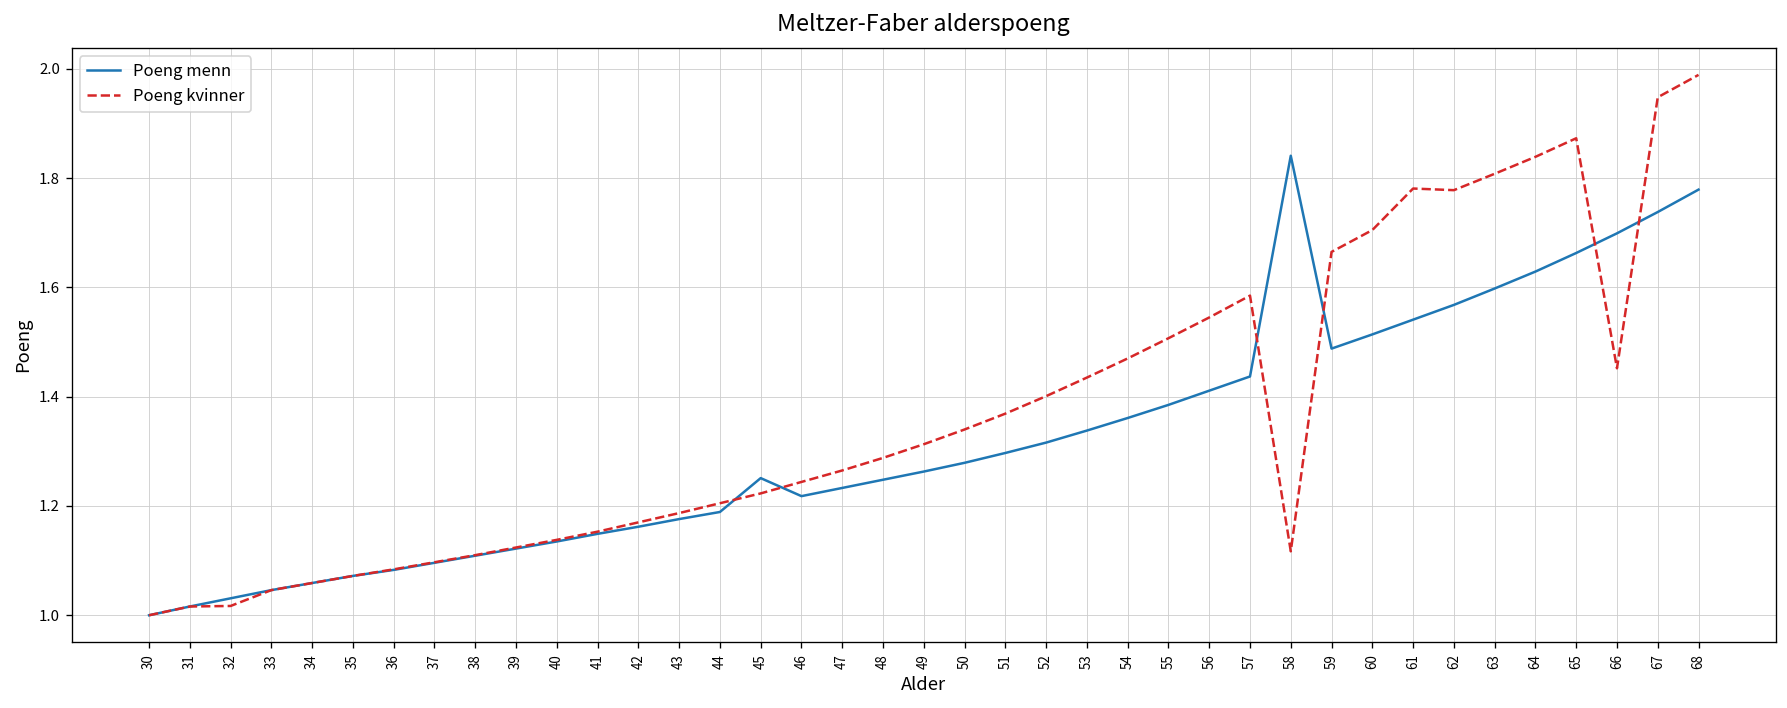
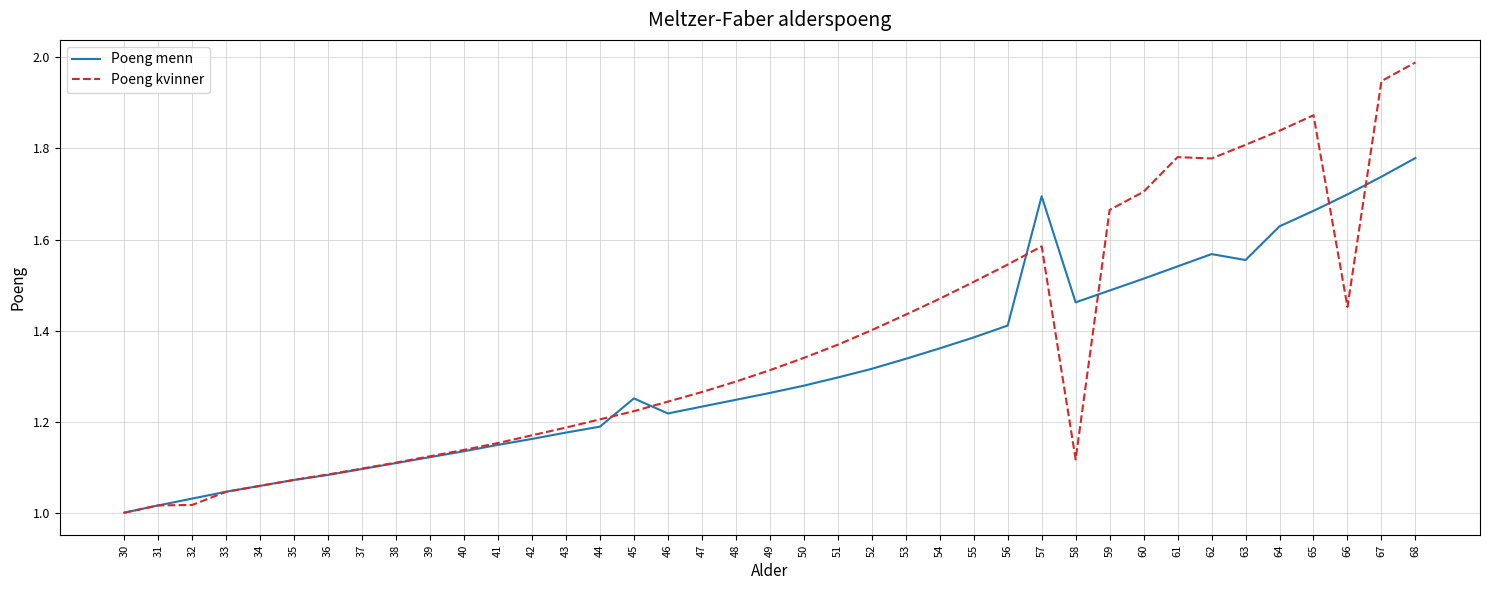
  {
    "Poeng menn": {
      "32": 1.03,
      "42": 1.16,
      "43": 1.18,
      "44": 1.19,
      "45": 1.25,
      "46": 1.22,
      "47": 1.23,
      "48": 1.25,
      "49": 1.26,
      "50": 1.28,
      "51": 1.30,
      "52": 1.32,
      "53": 1.34,
      "54": 1.36,
      "55": 1.39,
      "56": 1.41,
-     "57": 1.44,
-     "58": 1.84,
+     "57": 1.70,
+     "58": 1.46,
      "59": 1.49,
      "60": 1.51,
      "61": 1.54,
      "62": 1.57,
-     "63": 1.60,
+     "63": 1.56,
      "64": 1.63,
      "65": 1.66,
      "66": 1.70,
      "67": 1.74,
      "68": 1.78
    },
    "Poeng kvinner": {
      "32": 1.02,
      "42": 1.17,
      "43": 1.19,
      "44": 1.21,
      "45": 1.22,
      "46": 1.24,
      "47": 1.27,
      "48": 1.29,
      "49": 1.31,
      "50": 1.34,
      "51": 1.37,
      "52": 1.40,
      "53": 1.44,
      "54": 1.47,
      "55": 1.51,
      "56": 1.55,
      "57": 1.59,
      "58": 1.12,
      "59": 1.67,
      "60": 1.71,
      "61": 1.78,
      "62": 1.78,
      "63": 1.81,
      "64": 1.84,
      "65": 1.87,
      "66": 1.45,
      "67": 1.95,
      "68": 1.99
    }
  }
